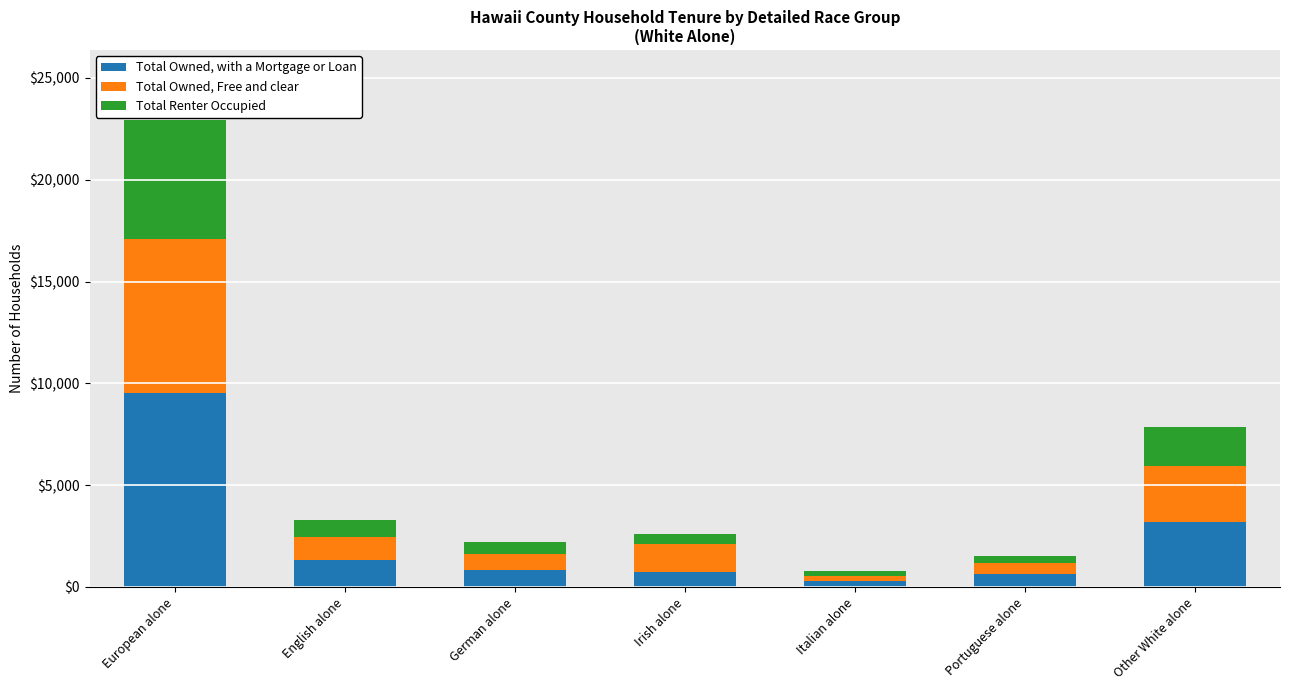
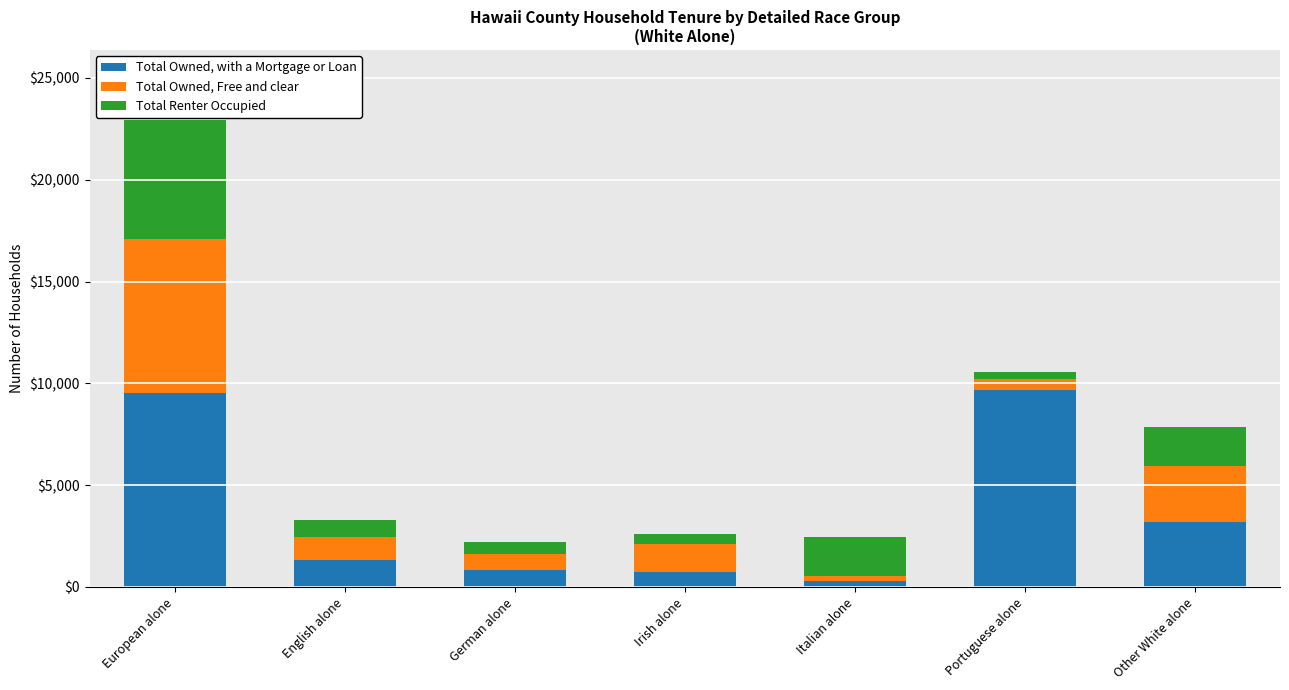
  {
    "Total Owned, with a Mortgage or Loan": {
      "European alone": "$9,500",
      "English alone": "$1,300",
      "German alone": "$800",
      "Irish alone": "$800",
      "Italian alone": "$300",
-     "Portuguese alone": "$600",
+     "Portuguese alone": "$9,700",
      "Other White alone": "$3,200"
    },
    "Total Owned, Free and clear": {
      "European alone": "$7,600",
      "English alone": "$1,100",
      "German alone": "$800",
      "Irish alone": "$1,300",
      "Italian alone": "$200",
      "Portuguese alone": "$500",
      "Other White alone": "$2,800"
    },
    "Total Renter Occupied": {
      "European alone": "$5,900",
      "English alone": "$800",
      "German alone": "$600",
      "Irish alone": "$500",
-     "Italian alone": "$200",
+     "Italian alone": "$1,900",
      "Portuguese alone": "$300",
      "Other White alone": "$1,900"
    }
  }
